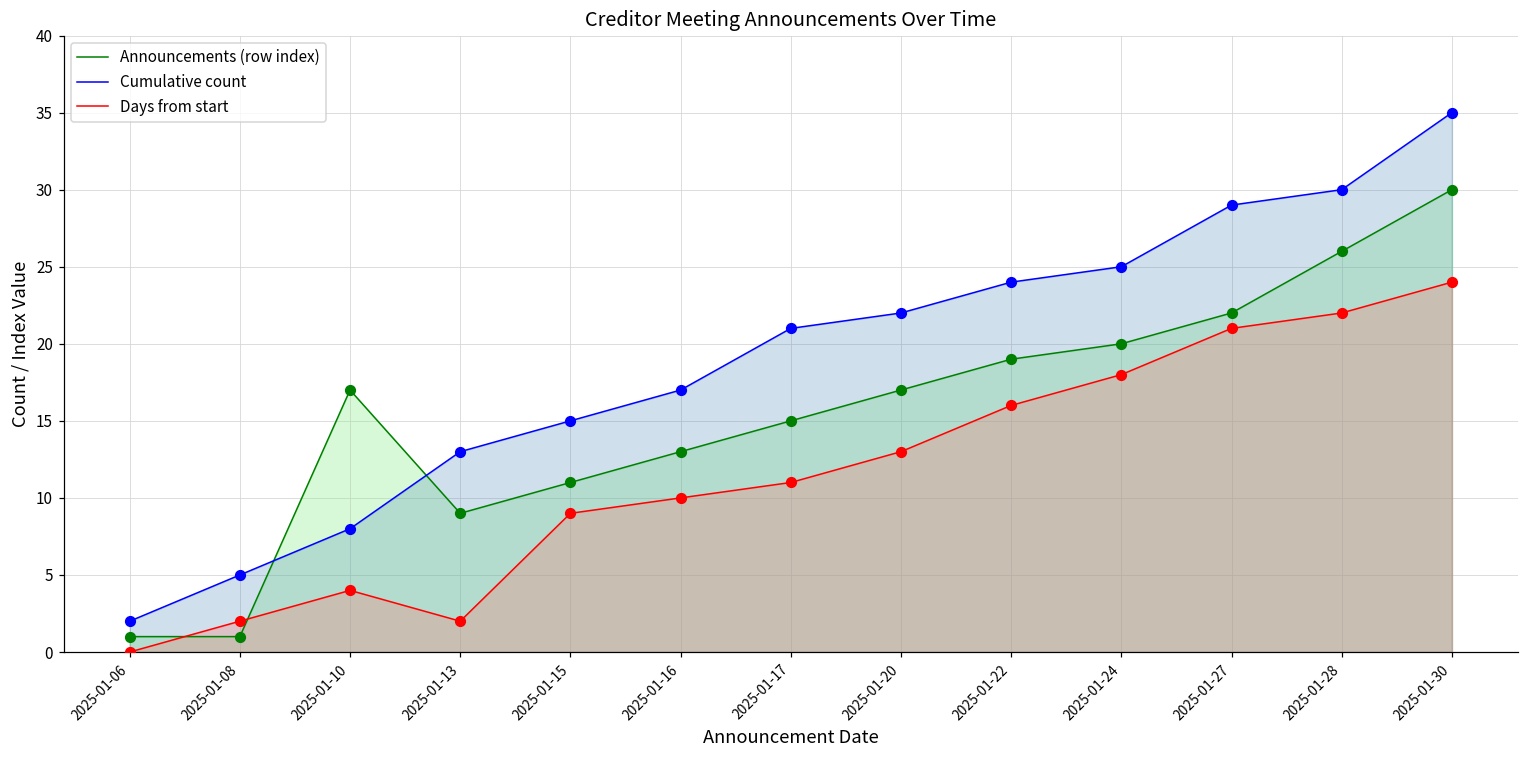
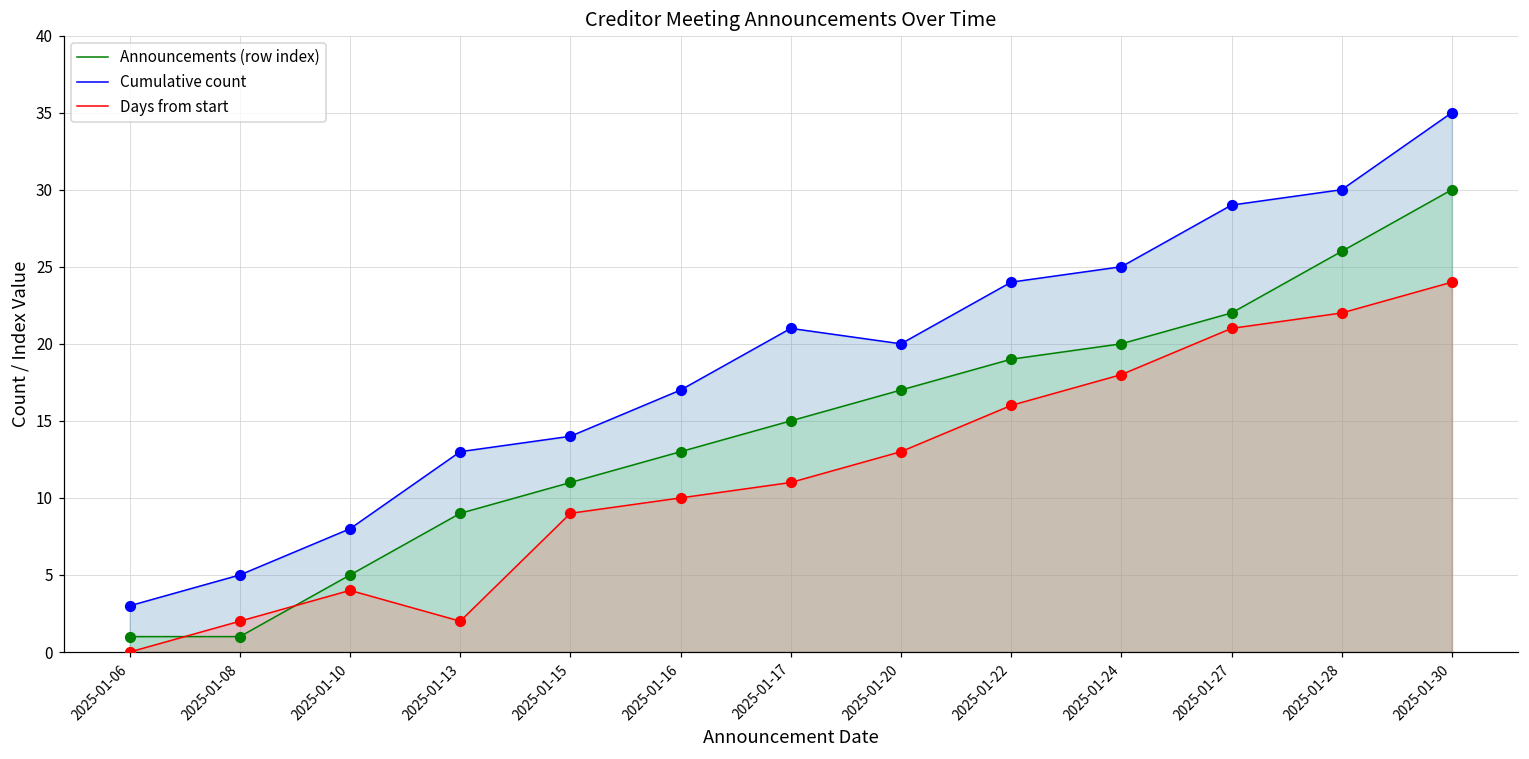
  {
    "Announcements (row index)": {
      "2025-01-06": 1,
      "2025-01-08": 1,
-     "2025-01-10": 17,
+     "2025-01-10": 5,
      "2025-01-13": 9,
      "2025-01-15": 11,
      "2025-01-16": 13,
      "2025-01-17": 15,
      "2025-01-20": 17,
      "2025-01-22": 19,
      "2025-01-24": 20,
      "2025-01-27": 22,
      "2025-01-28": 26,
      "2025-01-30": 30
    },
    "Cumulative count": {
-     "2025-01-06": 2,
+     "2025-01-06": 3,
      "2025-01-08": 5,
      "2025-01-10": 8,
      "2025-01-13": 13,
-     "2025-01-15": 15,
+     "2025-01-15": 14,
      "2025-01-16": 17,
      "2025-01-17": 21,
-     "2025-01-20": 22,
+     "2025-01-20": 20,
      "2025-01-22": 24,
      "2025-01-24": 25,
      "2025-01-27": 29,
      "2025-01-28": 30,
      "2025-01-30": 35
    },
    "Days from start": {
      "2025-01-06": 0,
      "2025-01-08": 2,
      "2025-01-10": 4,
      "2025-01-13": 2,
      "2025-01-15": 9,
      "2025-01-16": 10,
      "2025-01-17": 11,
      "2025-01-20": 13,
      "2025-01-22": 16,
      "2025-01-24": 18,
      "2025-01-27": 21,
      "2025-01-28": 22,
      "2025-01-30": 24
    }
  }
